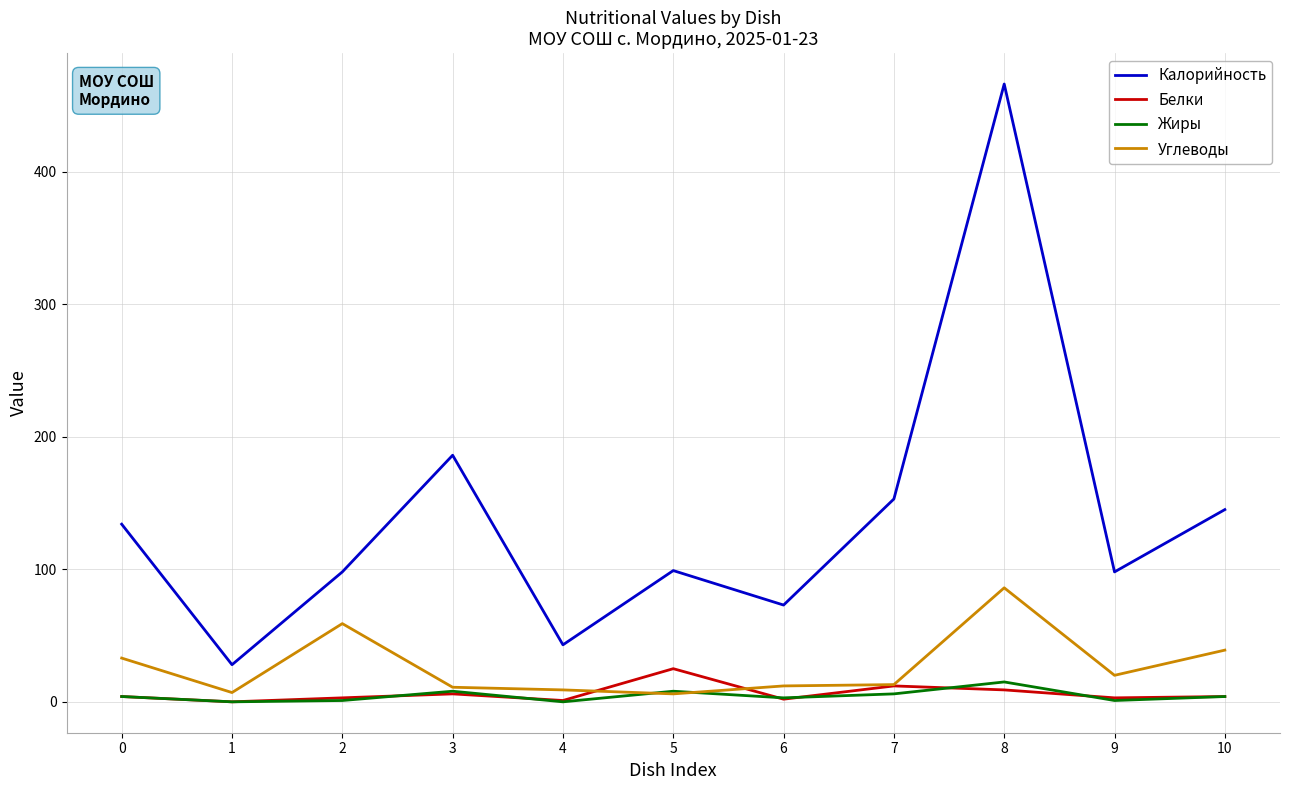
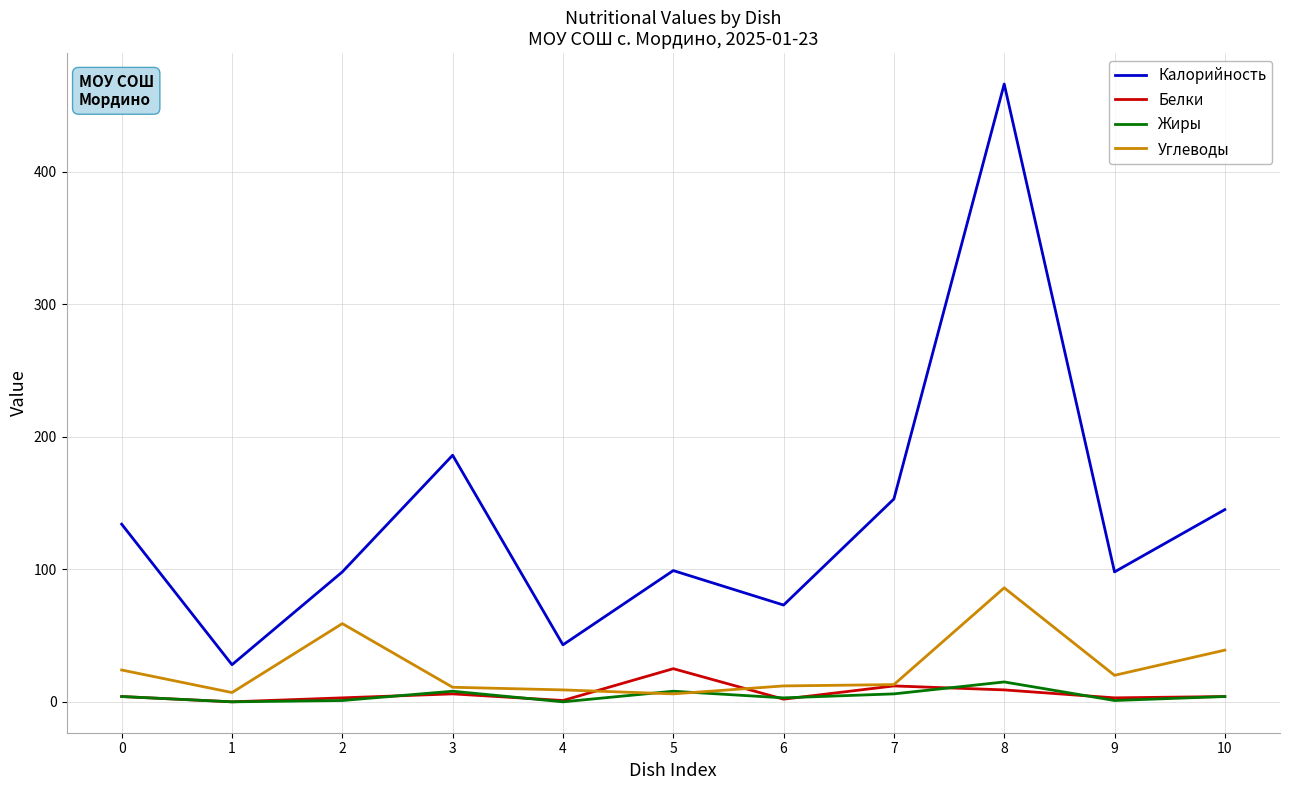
  {
    "Калорийность": {
      "0": 134,
      "1": 28,
      "2": 98,
      "3": 186,
      "4": 43,
      "5": 99,
      "6": 73,
      "7": 153,
      "8": 466,
      "9": 98,
      "10": 145
    },
    "Белки": {
      "2": 3,
      "3": 6,
      "5": 25,
      "8": 9,
      "9": 3
    },
    "Жиры": {
      "2": 1,
      "3": 8,
      "5": 8,
      "7": 6,
      "8": 15,
      "9": 1
    },
    "Углеводы": {
-     "0": 33,
+     "0": 24,
      "1": 7,
      "2": 59,
      "3": 11,
      "4": 9,
      "5": 6,
      "6": 12,
      "8": 86,
      "9": 20,
      "10": 39
    }
  }
